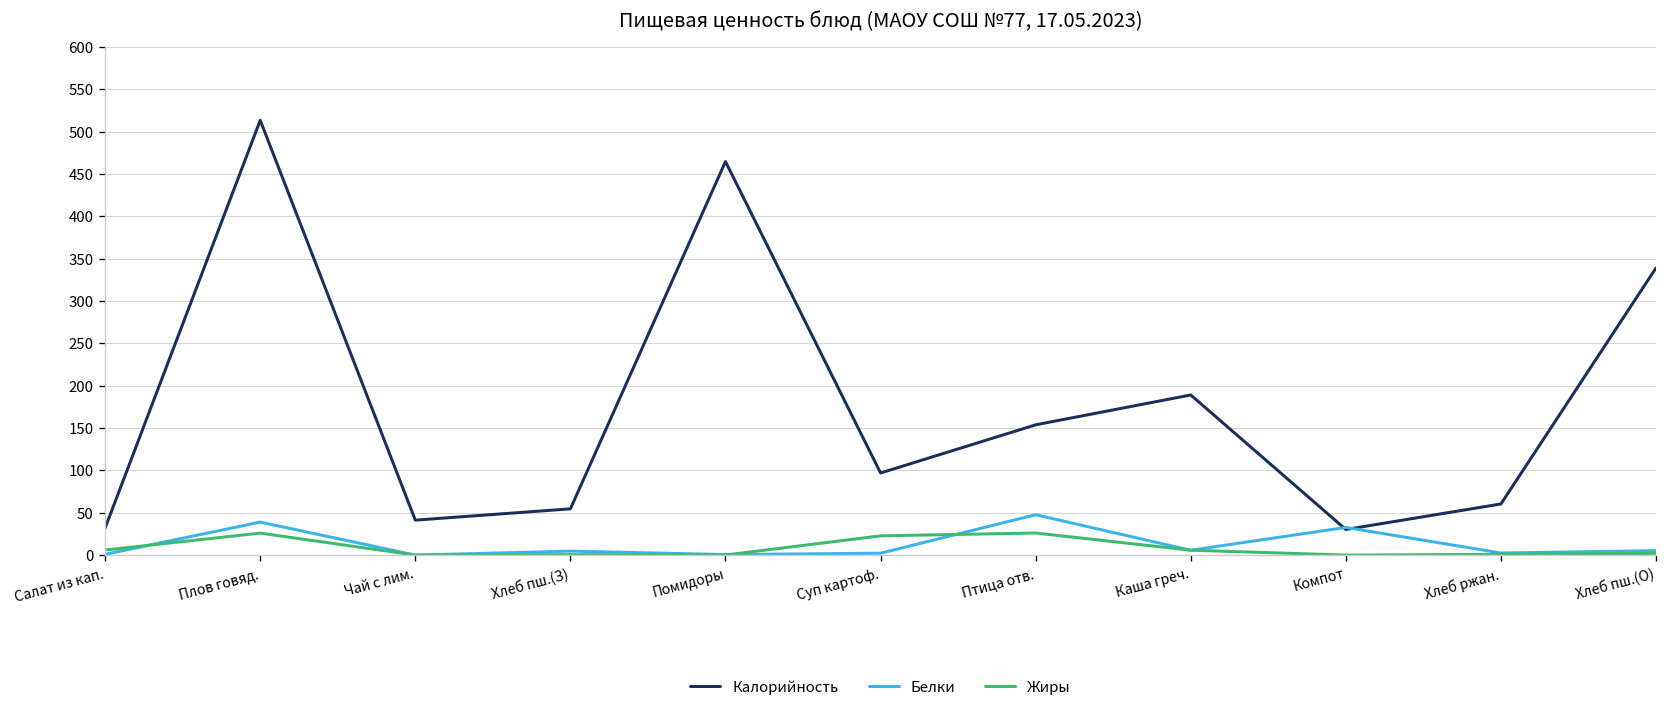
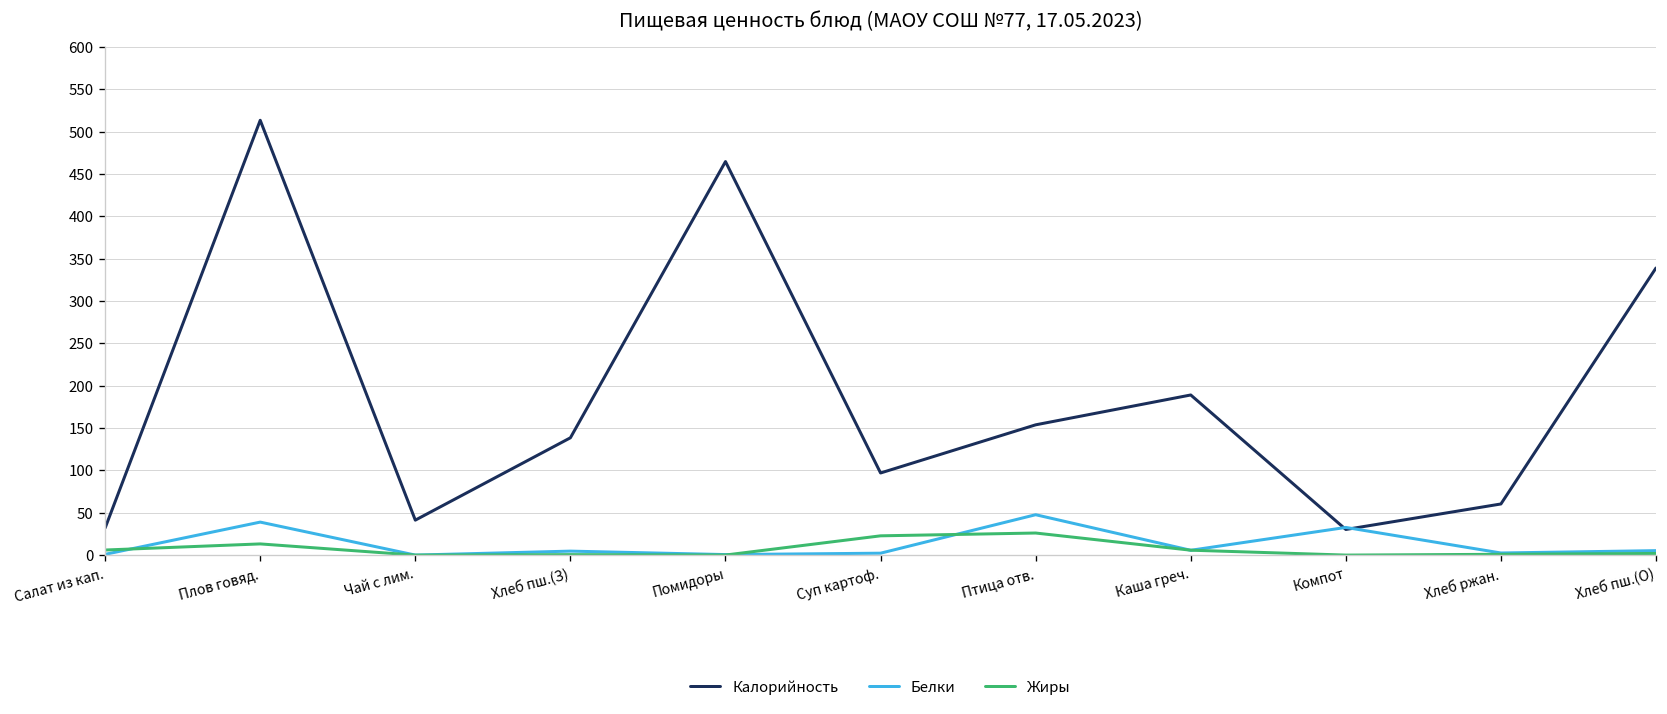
  {
    "Калорийность": {
      "Салат из кап.": 30,
      "Плов говяд.": 510,
      "Чай с лим.": 40,
-     "Хлеб пш.(З)": 50,
+     "Хлеб пш.(З)": 140,
      "Помидоры": 460,
      "Суп картоф.": 100,
      "Птица отв.": 150,
      "Каша греч.": 190,
      "Хлеб ржан.": 60,
      "Хлеб пш.(О)": 340
    },
    "Белки": {
      "Салат из кап.": 0,
      "Плов говяд.": 40,
      "Хлеб пш.(З)": 0,
      "Суп картоф.": 0,
      "Птица отв.": 50
    },
    "Жиры": {
      "Салат из кап.": 10,
-     "Плов говяд.": 30,
+     "Плов говяд.": 10,
      "Хлеб пш.(З)": 0,
      "Суп картоф.": 20,
      "Птица отв.": 30,
      "Компот": 0
    }
  }
